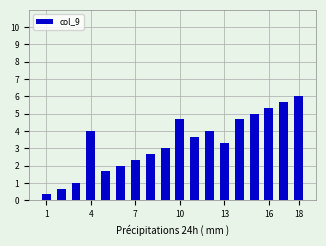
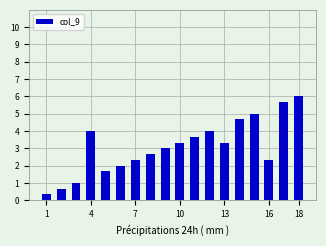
  {
    "1": 0.3,
    "4": 4.0,
    "7": 2.3,
-   "10": 4.7,
+   "10": 3.3,
    "13": 3.3,
-   "16": 5.3,
+   "16": 2.3,
    "18": 6.0
  }
